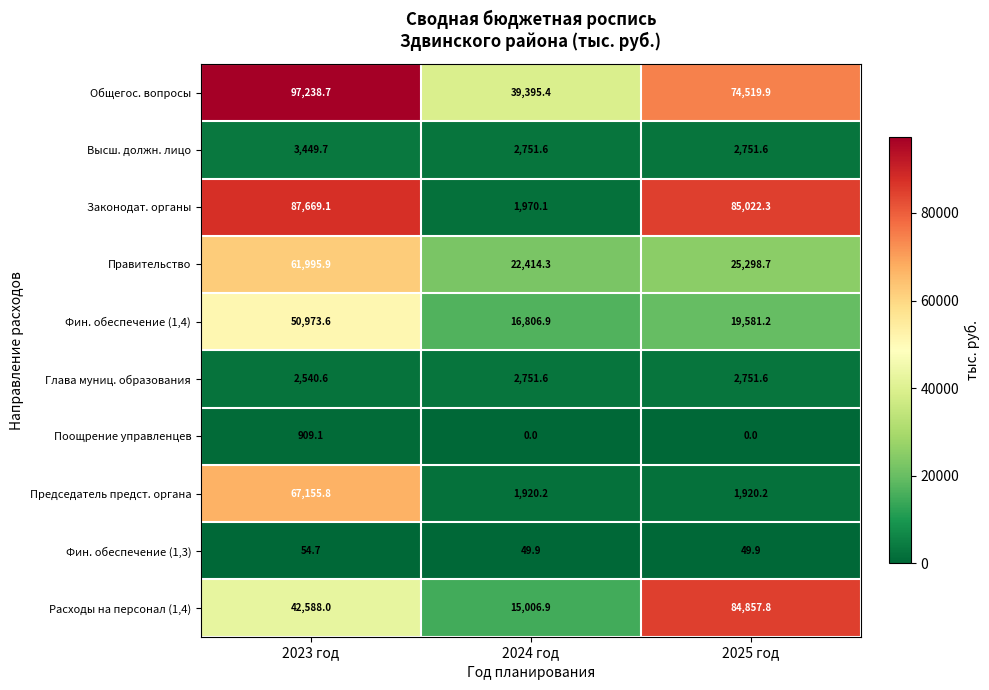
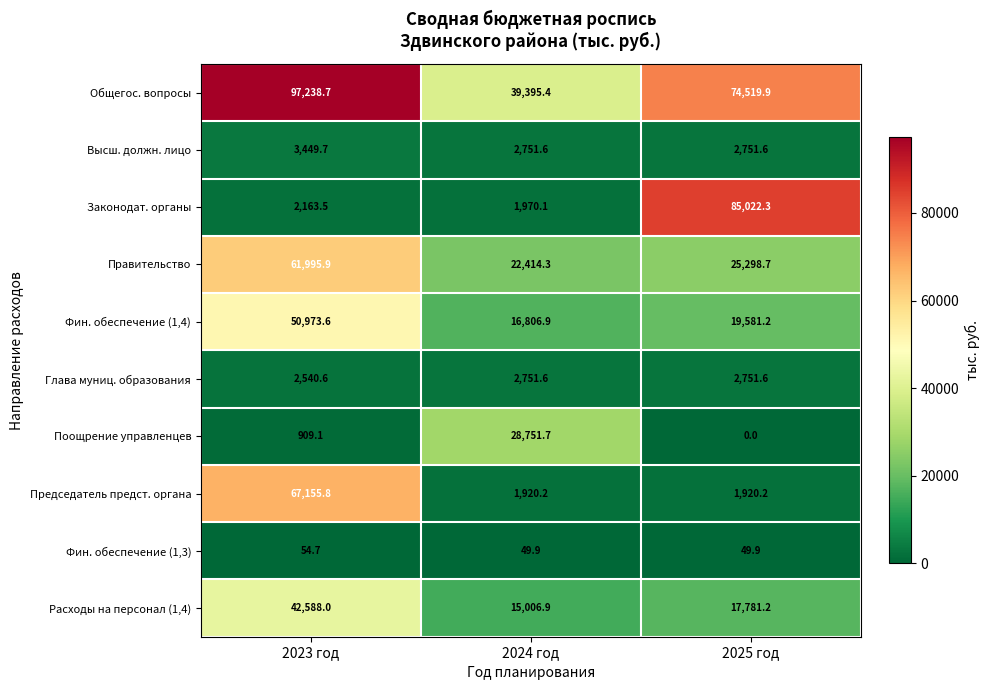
  {
    "Общегос. вопросы": {
      "2023 год": "97,238.7",
      "2024 год": "39,395.4",
      "2025 год": "74,519.9"
    },
    "Высш. должн. лицо": {
      "2023 год": "3,449.7",
      "2024 год": "2,751.6",
      "2025 год": "2,751.6"
    },
    "Законодат. органы": {
-     "2023 год": "87,669.1",
+     "2023 год": "2,163.5",
      "2024 год": "1,970.1",
      "2025 год": "85,022.3"
    },
    "Правительство": {
      "2023 год": "61,995.9",
      "2024 год": "22,414.3",
      "2025 год": "25,298.7"
    },
    "Фин. обеспечение (1,4)": {
      "2023 год": "50,973.6",
      "2024 год": "16,806.9",
      "2025 год": "19,581.2"
    },
    "Глава муниц. образования": {
      "2023 год": "2,540.6",
      "2024 год": "2,751.6",
      "2025 год": "2,751.6"
    },
    "Поощрение управленцев": {
      "2023 год": "909.1",
-     "2024 год": "0.0",
+     "2024 год": "28,751.7",
      "2025 год": "0.0"
    },
    "Председатель предст. органа": {
      "2023 год": "67,155.8",
      "2024 год": "1,920.2",
      "2025 год": "1,920.2"
    },
    "Фин. обеспечение (1,3)": {
      "2023 год": "54.7",
      "2024 год": "49.9",
      "2025 год": "49.9"
    },
    "Расходы на персонал (1,4)": {
      "2023 год": "42,588.0",
      "2024 год": "15,006.9",
-     "2025 год": "84,857.8"
+     "2025 год": "17,781.2"
    }
  }
